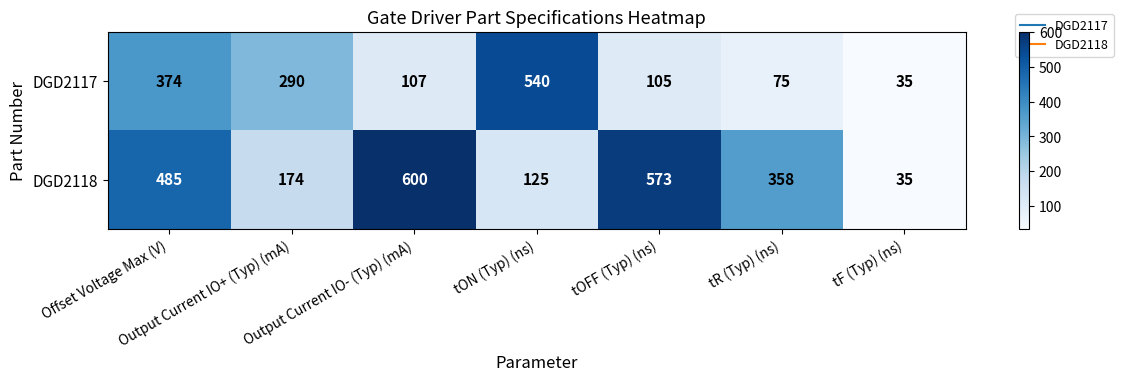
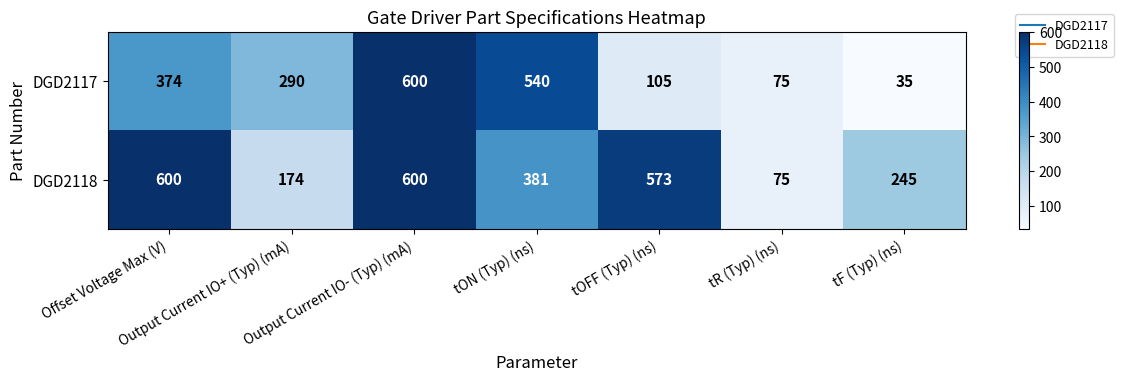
  {
    "DGD2117": {
      "Offset Voltage Max (V)": 374,
      "Output Current IO+ (Typ) (mA)": 290,
-     "Output Current IO- (Typ) (mA)": 107,
+     "Output Current IO- (Typ) (mA)": 600,
      "tON (Typ) (ns)": 540,
      "tOFF (Typ) (ns)": 105,
      "tR (Typ) (ns)": 75,
      "tF (Typ) (ns)": 35
    },
    "DGD2118": {
-     "Offset Voltage Max (V)": 485,
+     "Offset Voltage Max (V)": 600,
      "Output Current IO+ (Typ) (mA)": 174,
      "Output Current IO- (Typ) (mA)": 600,
-     "tON (Typ) (ns)": 125,
+     "tON (Typ) (ns)": 381,
      "tOFF (Typ) (ns)": 573,
-     "tR (Typ) (ns)": 358,
-     "tF (Typ) (ns)": 35
+     "tR (Typ) (ns)": 75,
+     "tF (Typ) (ns)": 245
    }
  }
